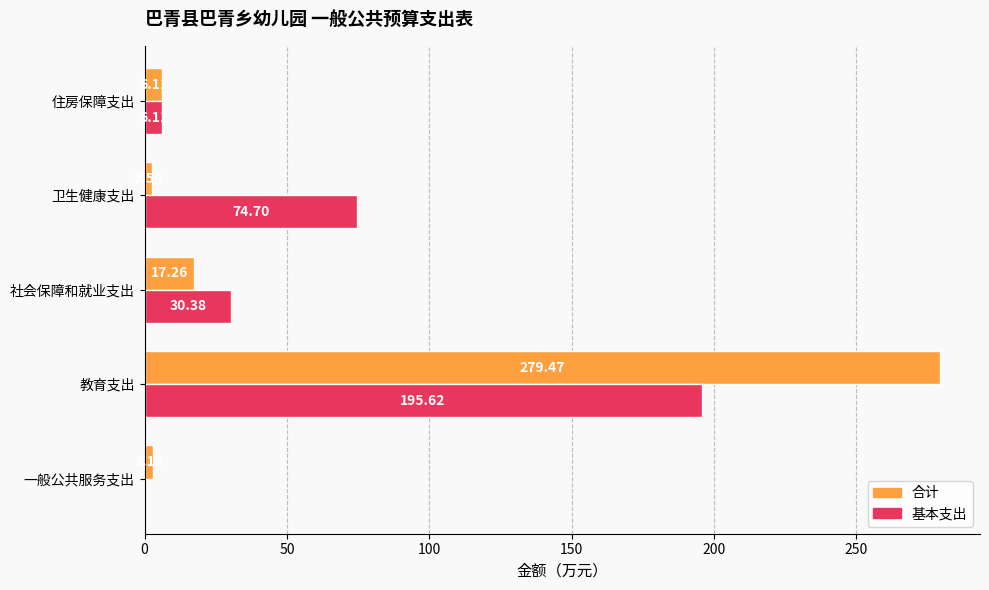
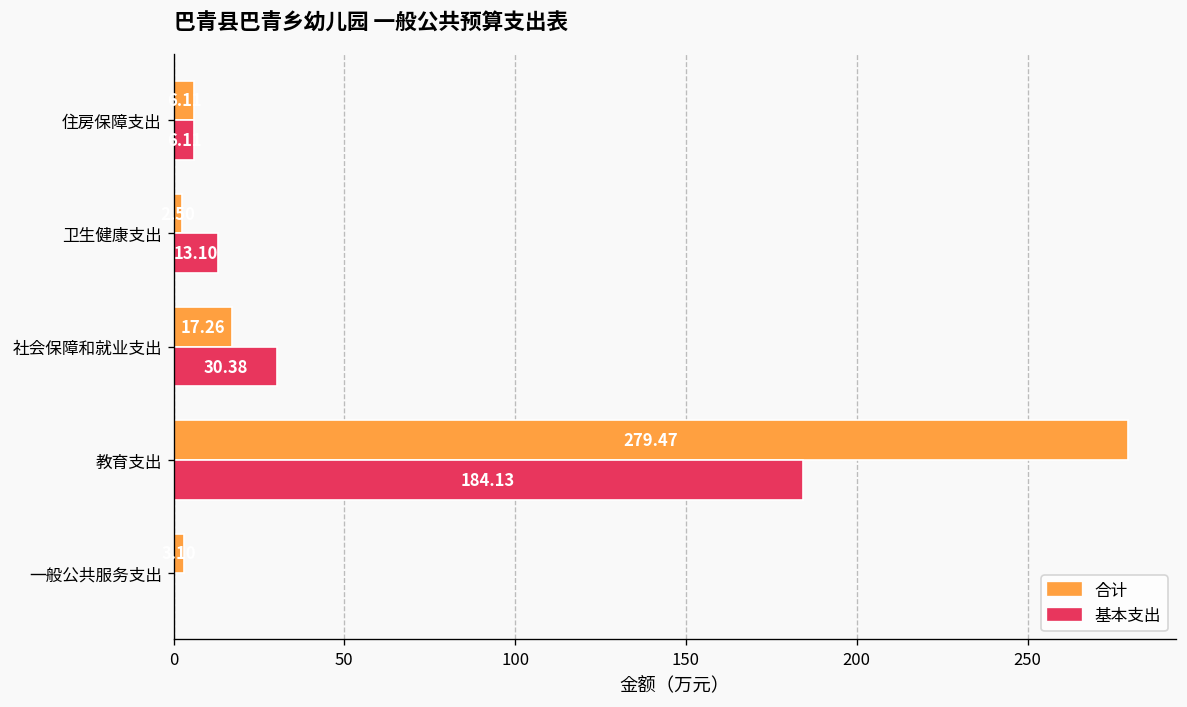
  {
    "合计": {
      "住房保障支出": 6.11,
      "社会保障和就业支出": 17.26,
      "教育支出": 279.47
    },
    "基本支出": {
      "住房保障支出": 6.11,
-     "卫生健康支出": 74.70,
+     "卫生健康支出": 13.10,
      "社会保障和就业支出": 30.38,
-     "教育支出": 195.62
+     "教育支出": 184.13
    }
  }
